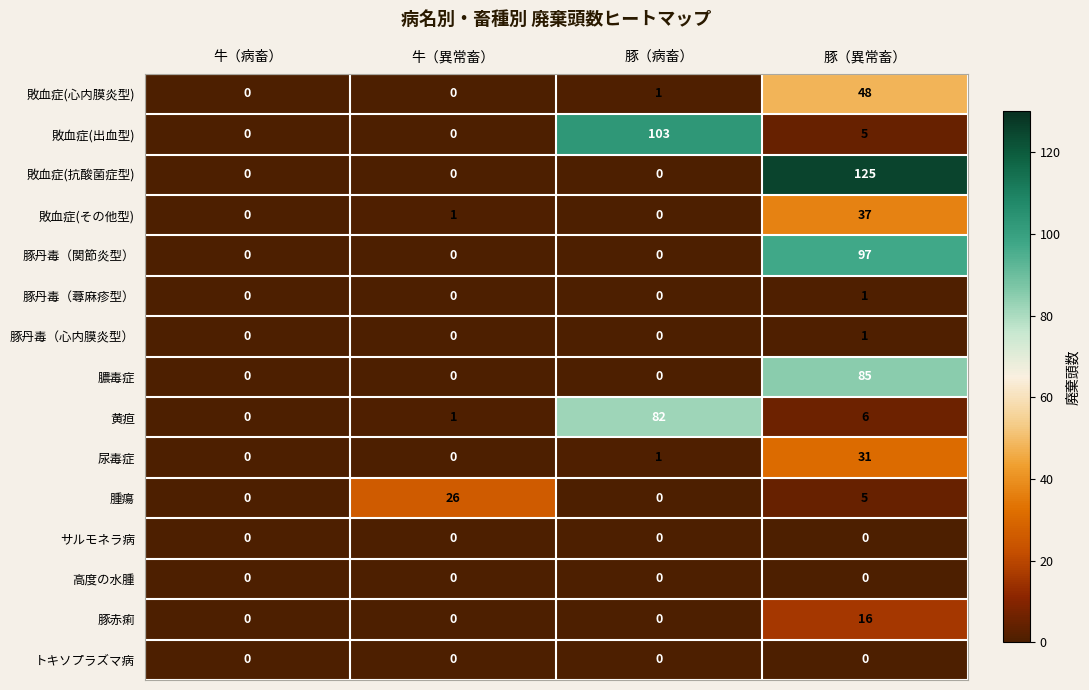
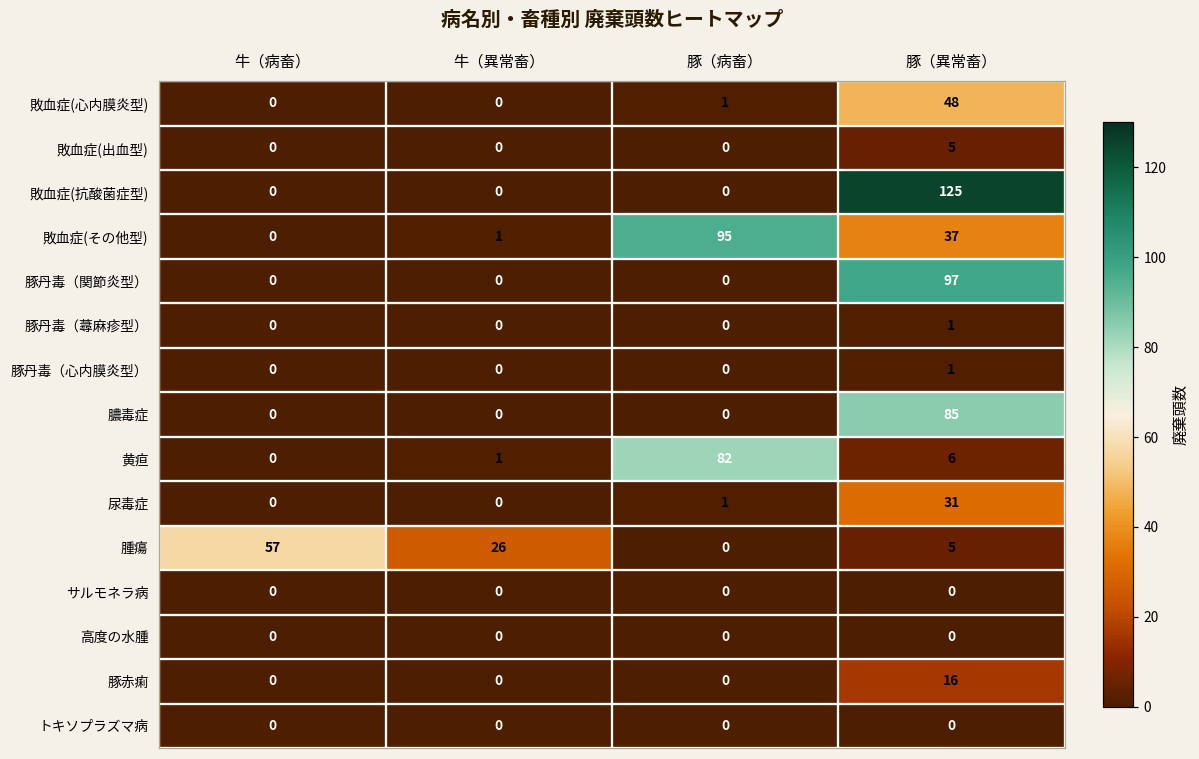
  {
    "敗血症(心内膜炎型)": {
      "牛（病畜）": 0,
      "牛（異常畜）": 0,
      "豚（病畜）": 1,
      "豚（異常畜）": 48
    },
    "敗血症(出血型)": {
      "牛（病畜）": 0,
      "牛（異常畜）": 0,
-     "豚（病畜）": 103,
+     "豚（病畜）": 0,
      "豚（異常畜）": 5
    },
    "敗血症(抗酸菌症型)": {
      "牛（病畜）": 0,
      "牛（異常畜）": 0,
      "豚（病畜）": 0,
      "豚（異常畜）": 125
    },
    "敗血症(その他型)": {
      "牛（病畜）": 0,
      "牛（異常畜）": 1,
-     "豚（病畜）": 0,
+     "豚（病畜）": 95,
      "豚（異常畜）": 37
    },
    "豚丹毒（関節炎型）": {
      "牛（病畜）": 0,
      "牛（異常畜）": 0,
      "豚（病畜）": 0,
      "豚（異常畜）": 97
    },
    "豚丹毒（蕁麻疹型）": {
      "牛（病畜）": 0,
      "牛（異常畜）": 0,
      "豚（病畜）": 0,
      "豚（異常畜）": 1
    },
    "豚丹毒（心内膜炎型）": {
      "牛（病畜）": 0,
      "牛（異常畜）": 0,
      "豚（病畜）": 0,
      "豚（異常畜）": 1
    },
    "膿毒症": {
      "牛（病畜）": 0,
      "牛（異常畜）": 0,
      "豚（病畜）": 0,
      "豚（異常畜）": 85
    },
    "黄疸": {
      "牛（病畜）": 0,
      "牛（異常畜）": 1,
      "豚（病畜）": 82,
      "豚（異常畜）": 6
    },
    "尿毒症": {
      "牛（病畜）": 0,
      "牛（異常畜）": 0,
      "豚（病畜）": 1,
      "豚（異常畜）": 31
    },
    "腫瘍": {
-     "牛（病畜）": 0,
+     "牛（病畜）": 57,
      "牛（異常畜）": 26,
      "豚（病畜）": 0,
      "豚（異常畜）": 5
    },
    "サルモネラ病": {
      "牛（病畜）": 0,
      "牛（異常畜）": 0,
      "豚（病畜）": 0,
      "豚（異常畜）": 0
    },
    "高度の水腫": {
      "牛（病畜）": 0,
      "牛（異常畜）": 0,
      "豚（病畜）": 0,
      "豚（異常畜）": 0
    },
    "豚赤痢": {
      "牛（病畜）": 0,
      "牛（異常畜）": 0,
      "豚（病畜）": 0,
      "豚（異常畜）": 16
    },
    "トキソプラズマ病": {
      "牛（病畜）": 0,
      "牛（異常畜）": 0,
      "豚（病畜）": 0,
      "豚（異常畜）": 0
    }
  }
